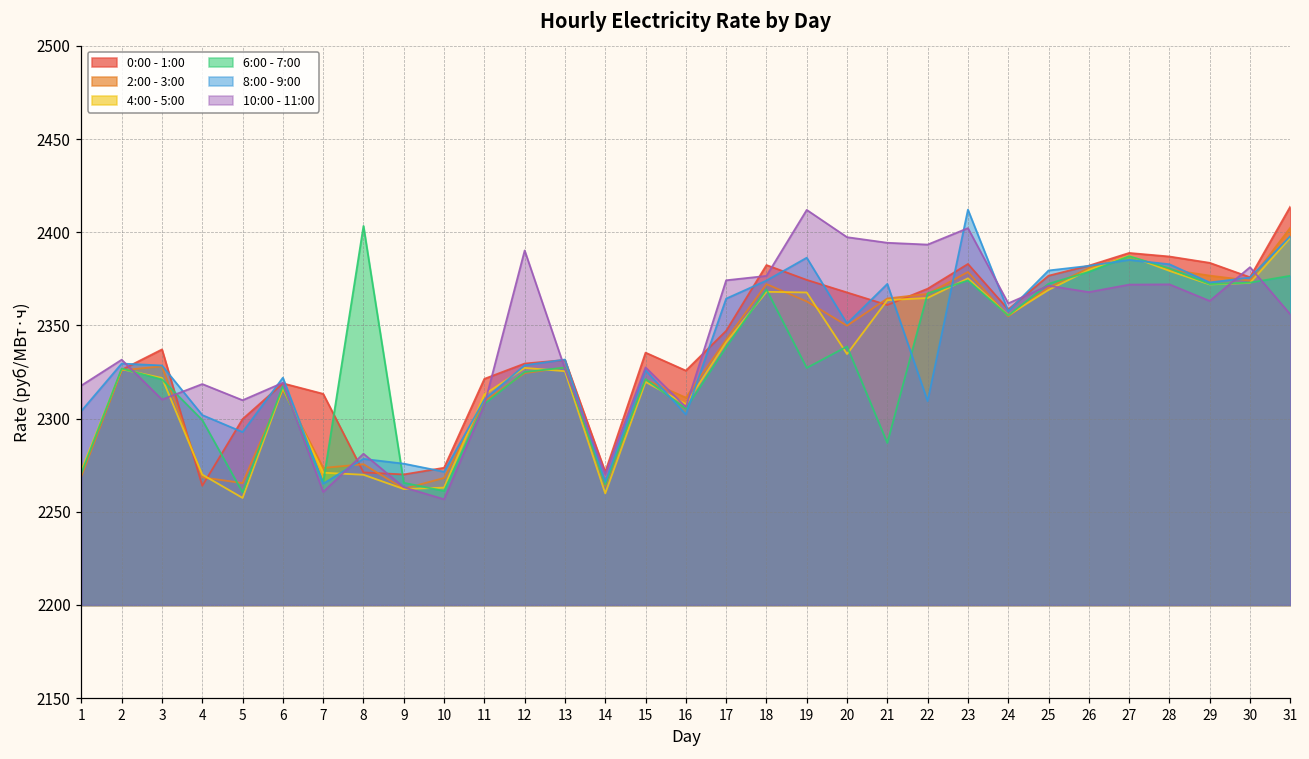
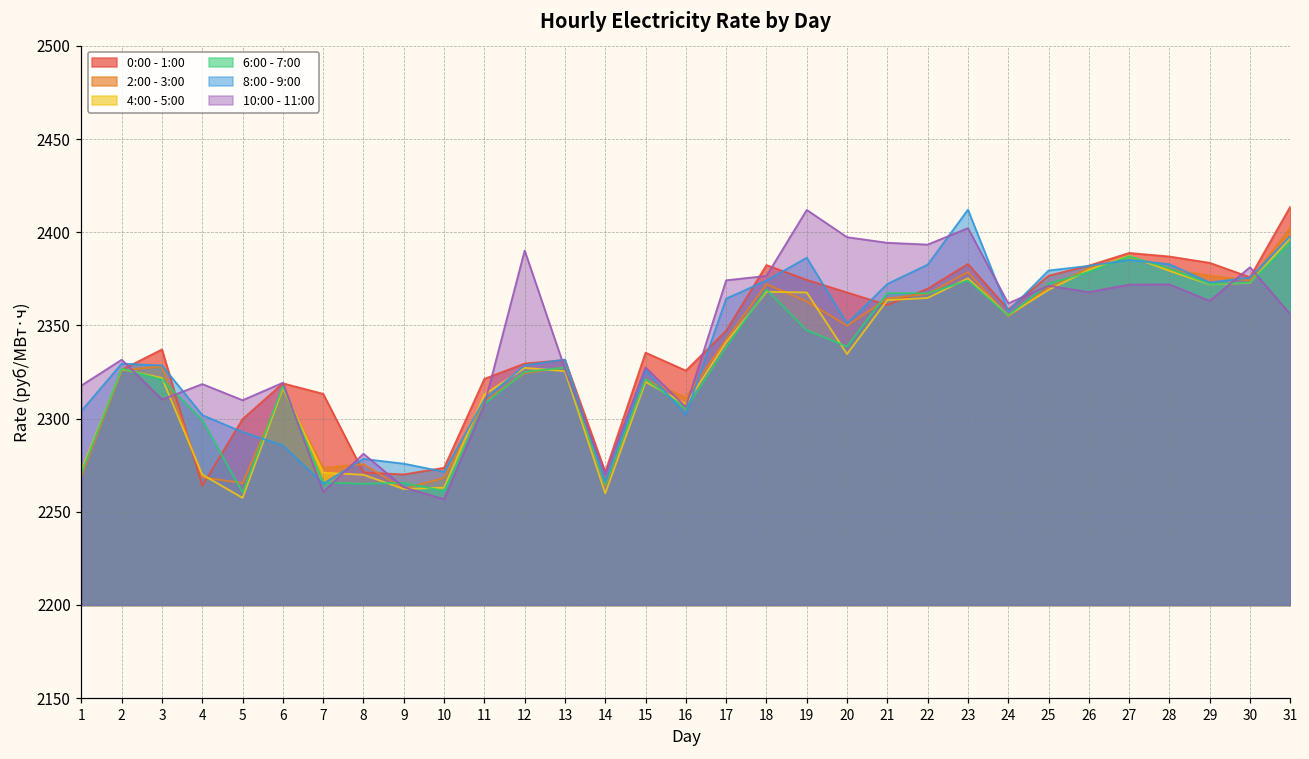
  {
    "4:00 - 5:00": {
      "5": 2257,
      "7": 2271,
      "10": 2263,
      "11": 2313,
      "14": 2260,
      "19": 2368,
      "20": 2335,
      "22": 2365
    },
    "6:00 - 7:00": {
      "4": 2299,
      "5": 2260,
-     "8": 2403,
+     "8": 2265,
      "9": 2266,
      "10": 2261,
      "17": 2338,
-     "19": 2327,
+     "19": 2347,
      "20": 2339,
-     "21": 2287,
-     "31": 2377
+     "21": 2367,
+     "31": 2394
    },
    "8:00 - 9:00": {
      "1": 2304,
      "2": 2330,
      "4": 2302,
      "5": 2293,
-     "6": 2322,
+     "6": 2286,
      "8": 2278,
      "9": 2276,
      "10": 2271,
      "15": 2326,
      "16": 2302,
      "17": 2364,
      "18": 2374,
      "19": 2386,
      "21": 2372,
-     "22": 2309,
+     "22": 2383,
      "23": 2412,
      "25": 2379,
      "27": 2385,
      "28": 2383
    },
    "10:00 - 11:00": {
      "1": 2318,
      "2": 2332,
      "3": 2310,
      "4": 2319,
      "5": 2310,
      "7": 2261,
      "8": 2281,
      "10": 2257,
      "12": 2390,
      "15": 2327,
      "17": 2374,
      "18": 2377,
      "19": 2412,
      "20": 2397,
      "21": 2394,
      "22": 2393,
      "23": 2402,
      "24": 2362,
      "26": 2368,
      "27": 2372,
      "28": 2372,
      "29": 2363,
      "30": 2381,
      "31": 2356
    }
  }
